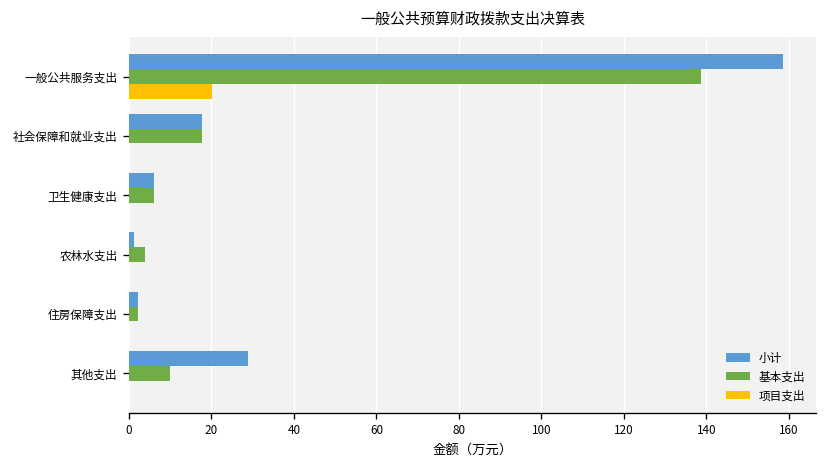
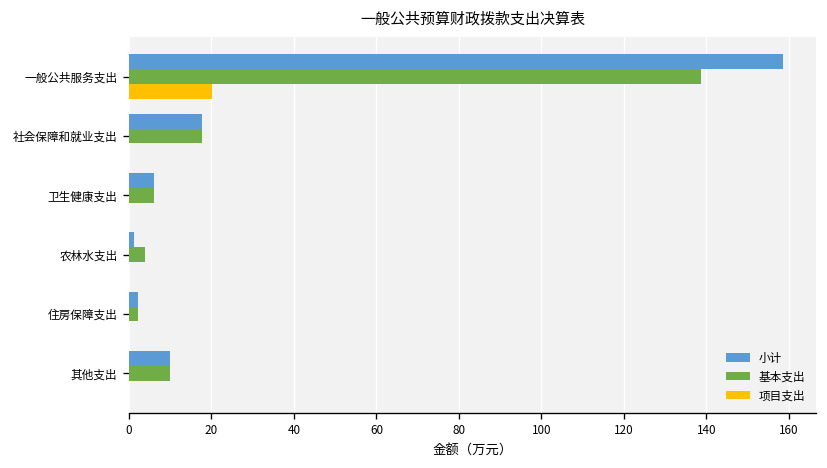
  {
    "小计": {
      "一般公共服务支出": 159,
      "社会保障和就业支出": 18,
      "卫生健康支出": 6,
      "农林水支出": 1,
      "住房保障支出": 2,
-     "其他支出": 29
+     "其他支出": 10
    },
    "基本支出": {
      "一般公共服务支出": 139,
      "社会保障和就业支出": 18,
      "卫生健康支出": 6,
      "农林水支出": 4,
      "住房保障支出": 2,
      "其他支出": 10
    },
    "项目支出": {
      "一般公共服务支出": 20,
      "社会保障和就业支出": 0,
      "卫生健康支出": 0,
      "农林水支出": 0,
      "住房保障支出": 0,
      "其他支出": 0
    }
  }
